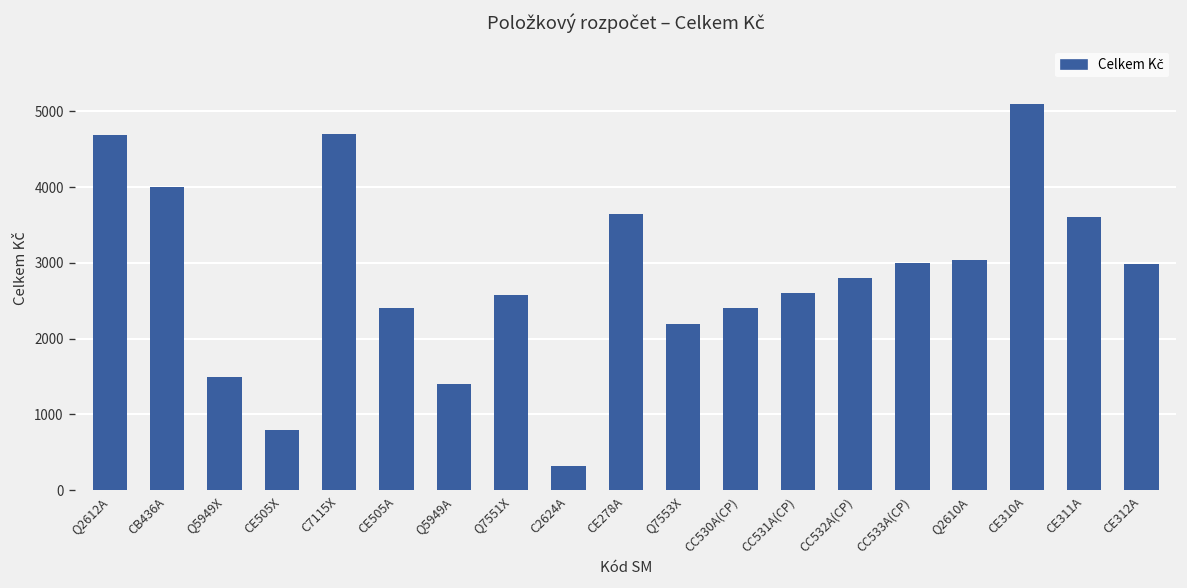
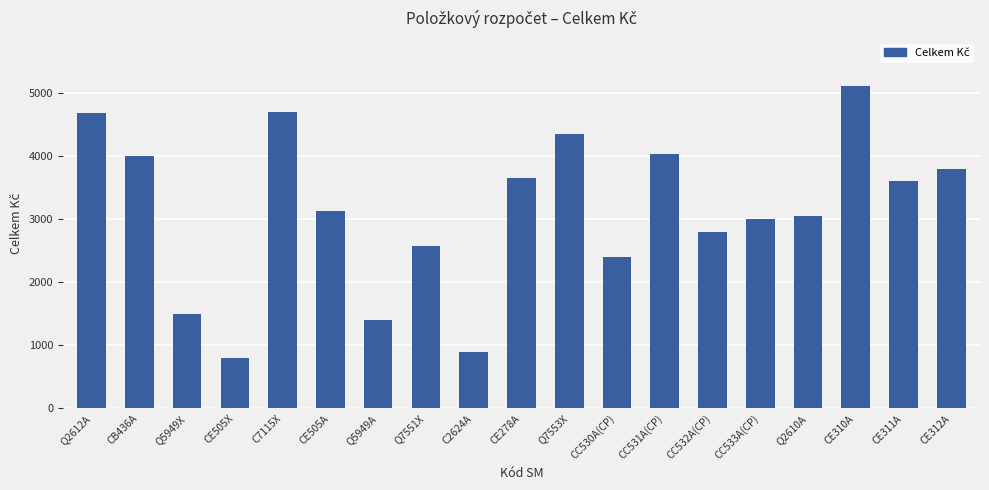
  {
    "Q2612A": 4700,
    "CB436A": 4000,
    "Q5949X": 1500,
    "CE505X": 800,
    "C7115X": 4700,
-   "CE505A": 2400,
+   "CE505A": 3100,
    "Q5949A": 1400,
    "Q7551X": 2600,
-   "C2624A": 300,
+   "C2624A": 900,
    "CE278A": 3700,
-   "Q7553X": 2200,
+   "Q7553X": 4300,
    "CC530A(CP)": 2400,
-   "CC531A(CP)": 2600,
+   "CC531A(CP)": 4000,
    "CC532A(CP)": 2800,
    "CC533A(CP)": 3000,
    "Q2610A": 3000,
    "CE310A": 5100,
    "CE311A": 3600,
-   "CE312A": 3000
+   "CE312A": 3800
  }
